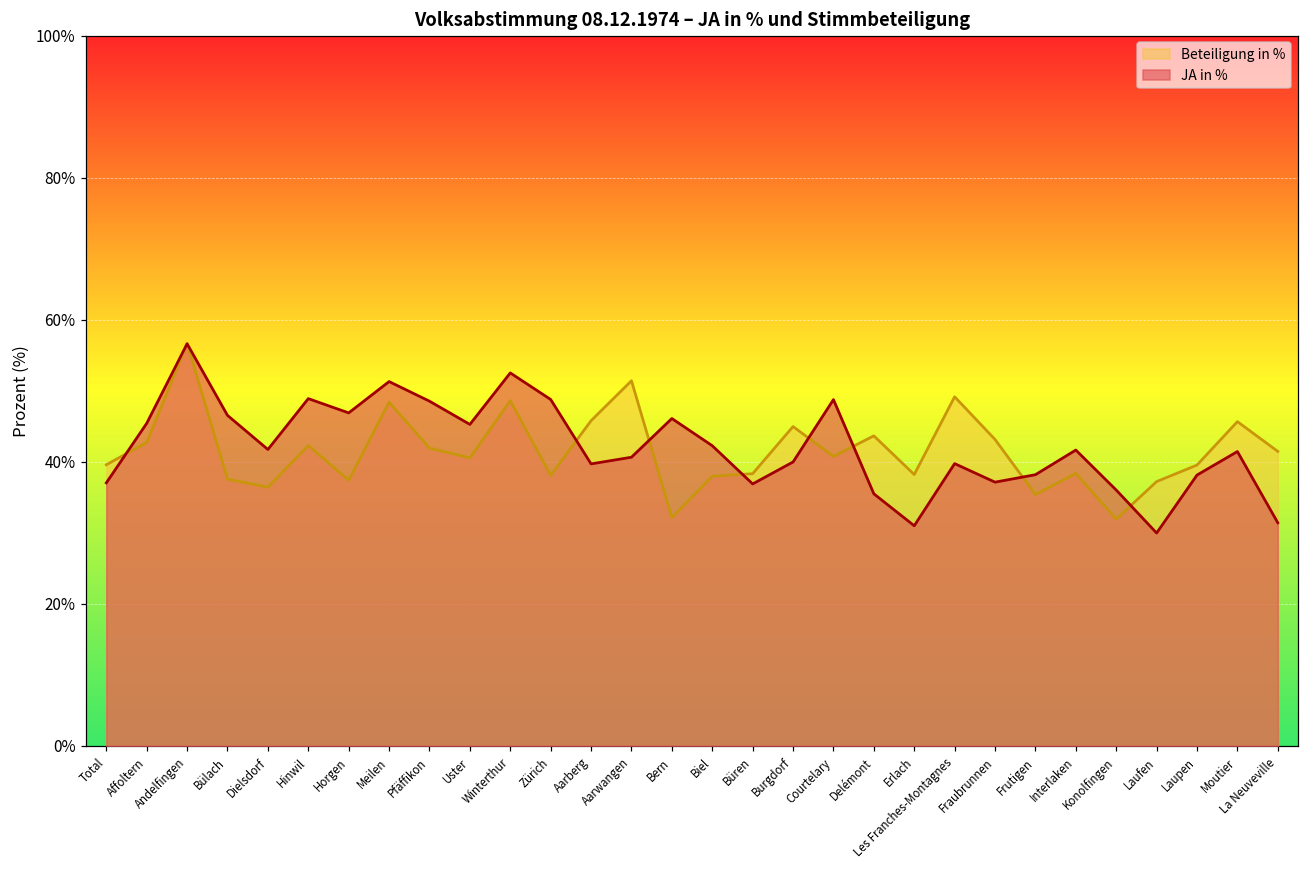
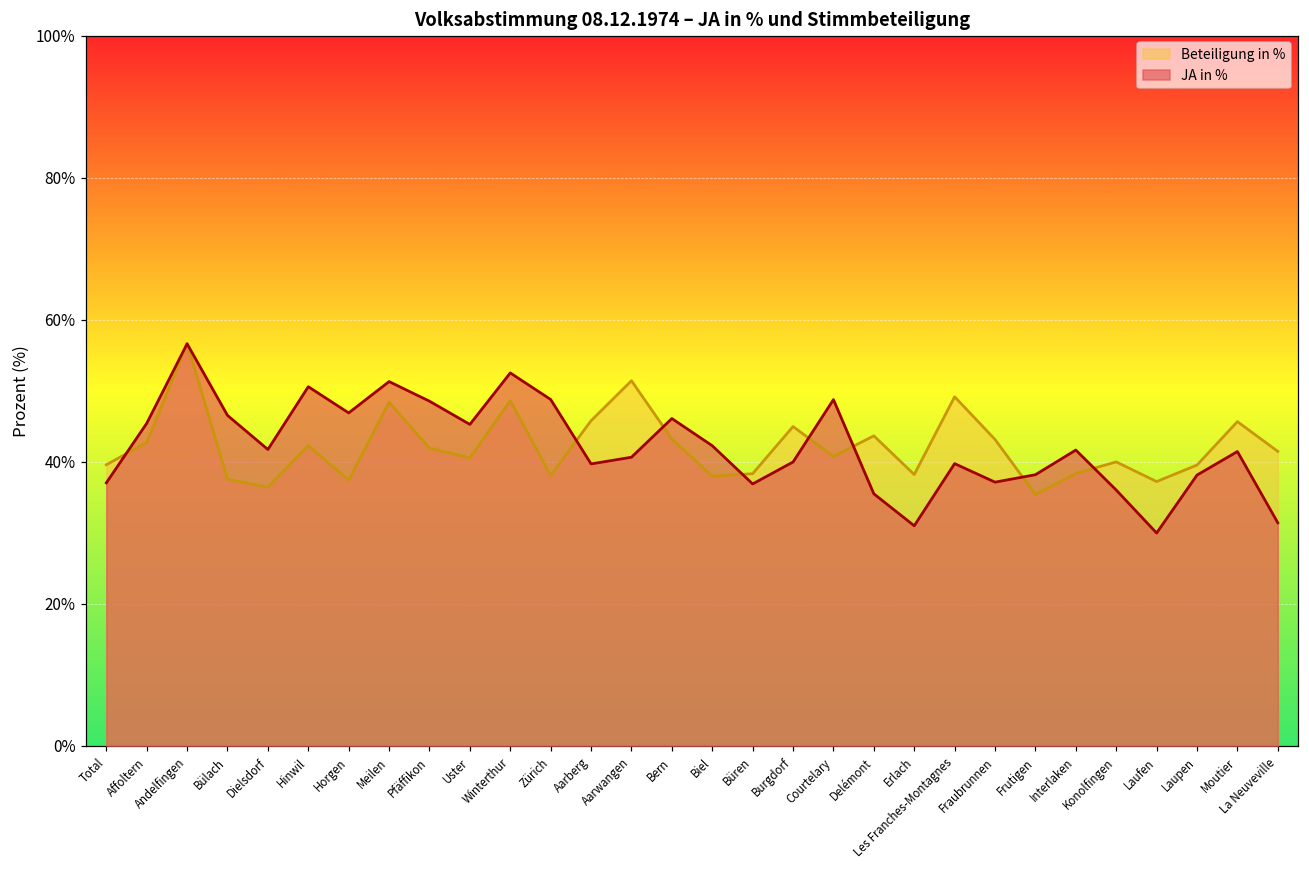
  {
    "Beteiligung in %": {
      "Total": "40%",
      "Affoltern": "43%",
      "Bülach": "38%",
      "Dielsdorf": "36%",
      "Hinwil": "42%",
      "Horgen": "37%",
      "Meilen": "48%",
      "Pfäffikon": "42%",
      "Uster": "41%",
      "Winterthur": "49%",
      "Zürich": "38%",
      "Aarberg": "46%",
      "Aarwangen": "51%",
-     "Bern": "32%",
+     "Bern": "43%",
      "Biel": "38%",
      "Büren": "38%",
      "Burgdorf": "45%",
      "Courtelary": "41%",
      "Delémont": "44%",
      "Erlach": "38%",
      "Les Franches-Montagnes": "49%",
      "Fraubrunnen": "43%",
      "Frutigen": "35%",
      "Interlaken": "38%",
-     "Konolfingen": "32%",
+     "Konolfingen": "40%",
      "Laufen": "37%",
      "Laupen": "40%",
      "Moutier": "46%",
      "La Neuveville": "41%"
    },
    "JA in %": {
      "Total": "37%",
      "Affoltern": "45%",
      "Bülach": "47%",
      "Dielsdorf": "42%",
-     "Hinwil": "49%",
+     "Hinwil": "51%",
      "Horgen": "47%",
      "Meilen": "51%",
      "Pfäffikon": "49%",
      "Uster": "45%",
      "Winterthur": "53%",
      "Zürich": "49%",
      "Aarberg": "40%",
      "Aarwangen": "41%",
      "Bern": "46%",
      "Biel": "42%",
      "Büren": "37%",
      "Burgdorf": "40%",
      "Courtelary": "49%",
      "Delémont": "35%",
      "Erlach": "31%",
      "Les Franches-Montagnes": "40%",
      "Fraubrunnen": "37%",
      "Frutigen": "38%",
      "Interlaken": "42%",
      "Konolfingen": "36%",
      "Laufen": "30%",
      "Laupen": "38%",
      "Moutier": "41%",
      "La Neuveville": "31%"
    }
  }
